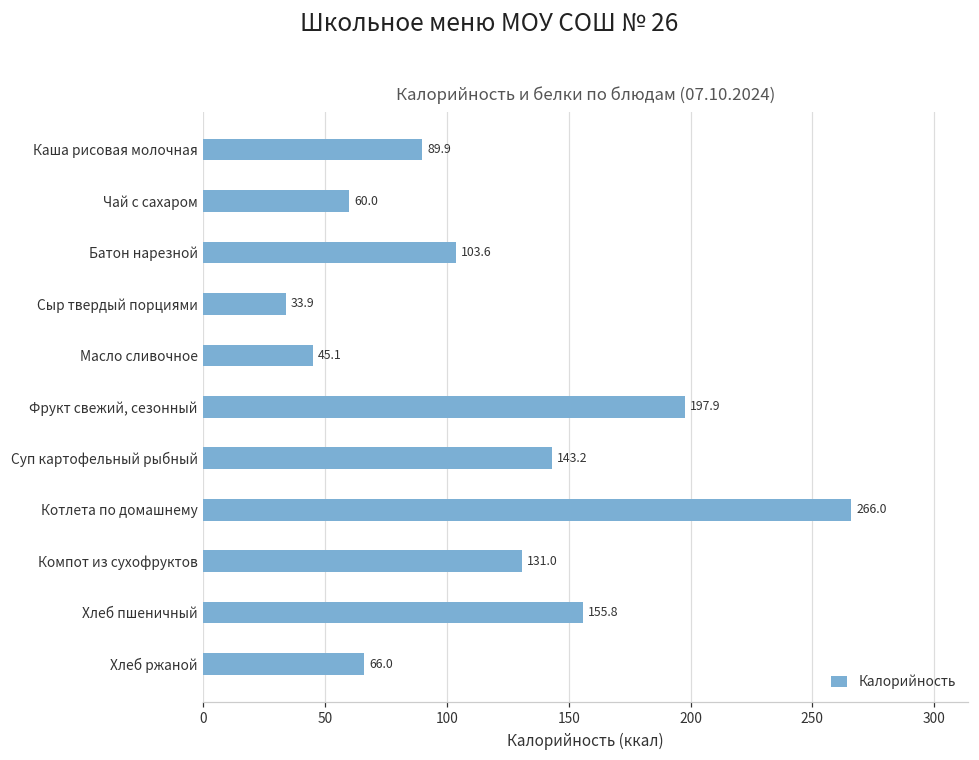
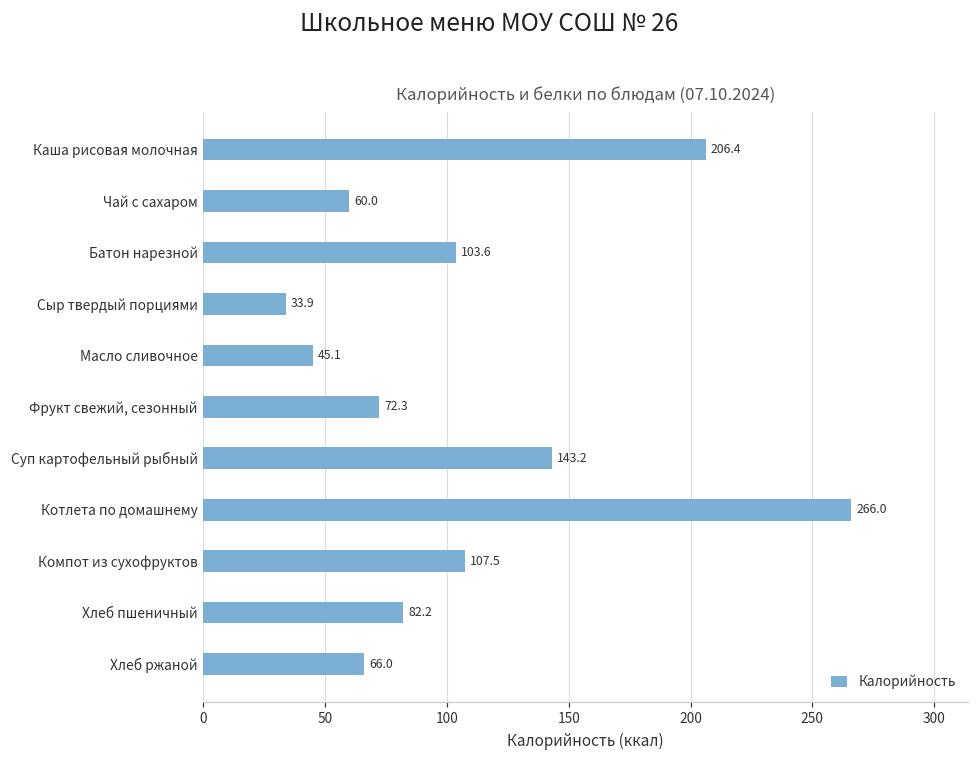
  {
-   "Каша рисовая молочная": 89.9,
+   "Каша рисовая молочная": 206.4,
    "Чай с сахаром": 60.0,
    "Батон нарезной": 103.6,
    "Сыр твердый порциями": 33.9,
    "Масло сливочное": 45.1,
-   "Фрукт свежий, сезонный": 197.9,
+   "Фрукт свежий, сезонный": 72.3,
    "Суп картофельный рыбный": 143.2,
    "Котлета по домашнему": 266.0,
-   "Компот из сухофруктов": 131.0,
-   "Хлеб пшеничный": 155.8,
+   "Компот из сухофруктов": 107.5,
+   "Хлеб пшеничный": 82.2,
    "Хлеб ржаной": 66.0
  }
